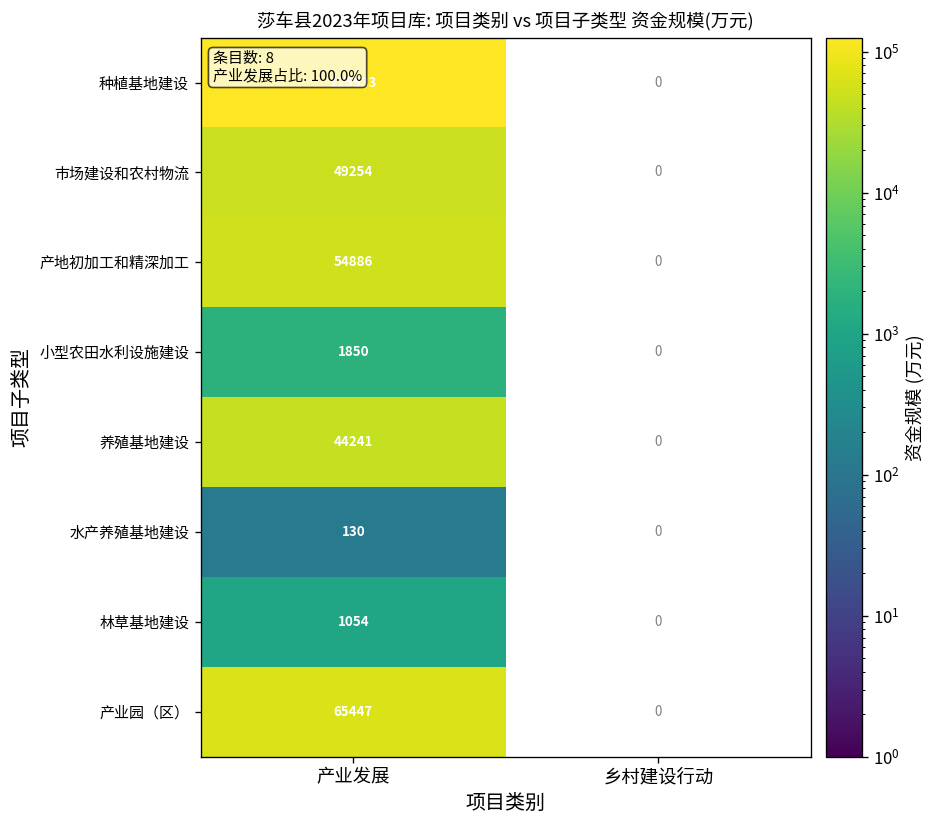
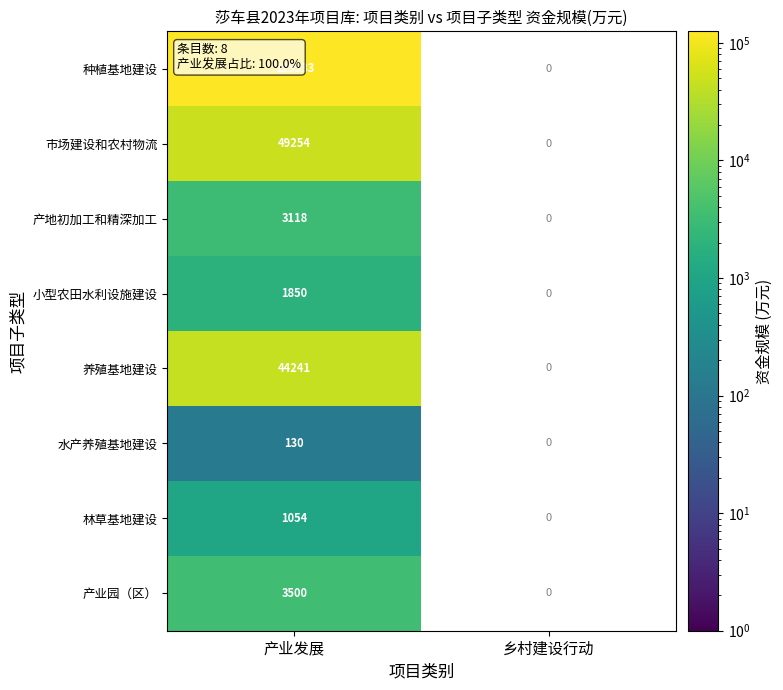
  {
    "市场建设和农村物流": {
      "产业发展": 49254
    },
    "产地初加工和精深加工": {
-     "产业发展": 54886
+     "产业发展": 3118
    },
    "小型农田水利设施建设": {
      "产业发展": 1850
    },
    "养殖基地建设": {
      "产业发展": 44241
    },
    "水产养殖基地建设": {
      "产业发展": 130
    },
    "林草基地建设": {
      "产业发展": 1054
    },
    "产业园（区）": {
-     "产业发展": 65447
+     "产业发展": 3500
    }
  }
